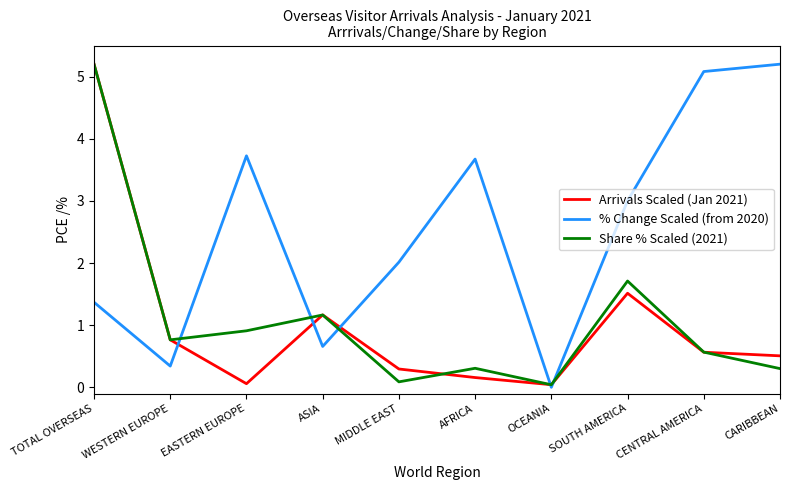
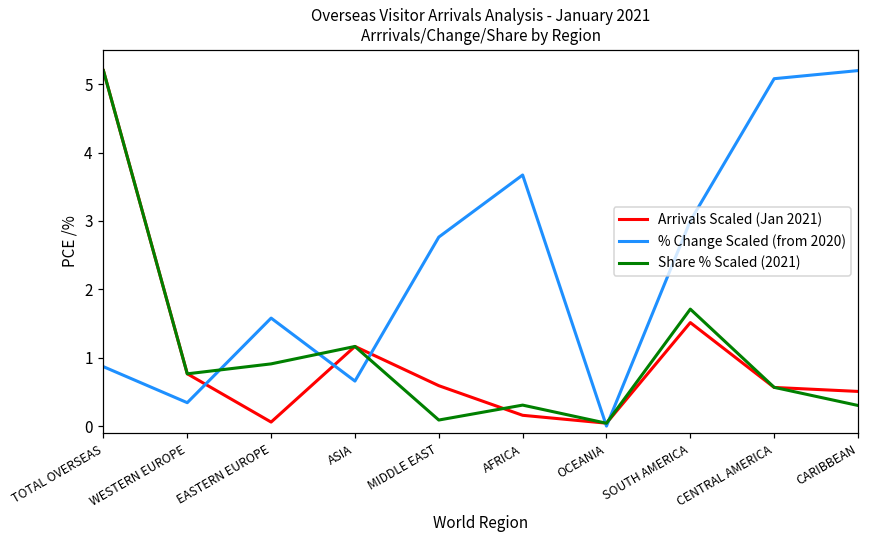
  {
    "Arrivals Scaled (Jan 2021)": {
      "EASTERN EUROPE": 0.1,
-     "MIDDLE EAST": 0.3,
+     "MIDDLE EAST": 0.6,
      "AFRICA": 0.2,
      "SOUTH AMERICA": 1.5,
      "CARIBBEAN": 0.5
    },
    "% Change Scaled (from 2020)": {
-     "TOTAL OVERSEAS": 1.4,
+     "TOTAL OVERSEAS": 0.9,
      "WESTERN EUROPE": 0.3,
-     "EASTERN EUROPE": 3.7,
+     "EASTERN EUROPE": 1.6,
      "ASIA": 0.7,
-     "MIDDLE EAST": 2.0,
+     "MIDDLE EAST": 2.8,
      "AFRICA": 3.7,
      "CENTRAL AMERICA": 5.1,
      "CARIBBEAN": 5.2
    },
    "Share % Scaled (2021)": {
      "EASTERN EUROPE": 0.9,
      "MIDDLE EAST": 0.1,
      "AFRICA": 0.3,
      "SOUTH AMERICA": 1.7,
      "CARIBBEAN": 0.3
    }
  }
